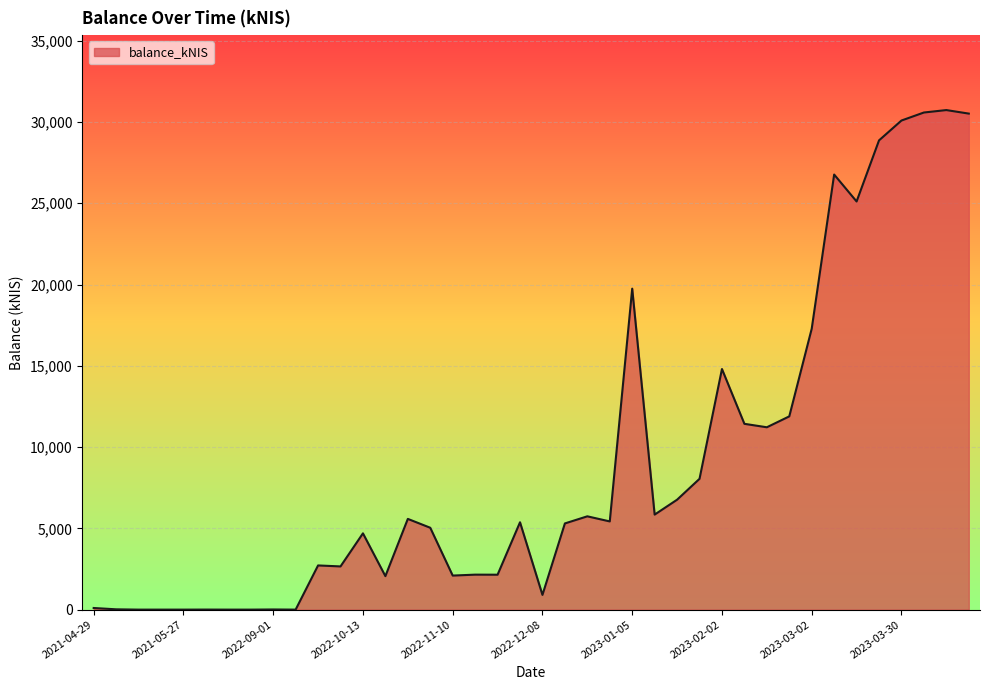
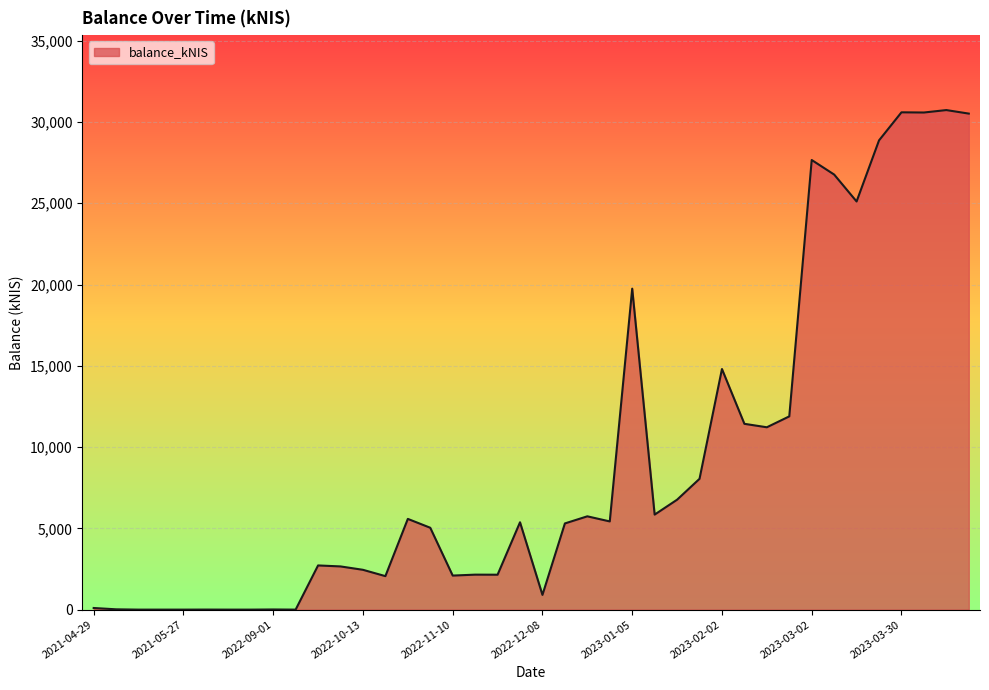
  {
    "2021-04-29": "100",
    "2021-05-27": "0",
    "2022-09-01": "0",
-   "2022-10-13": "4,700",
+   "2022-10-13": "2,400",
    "2022-11-10": "2,100",
    "2022-12-08": "900",
    "2023-01-05": "19,700",
    "2023-02-02": "14,800",
-   "2023-03-02": "17,300",
-   "2023-03-30": "30,100"
+   "2023-03-02": "27,700",
+   "2023-03-30": "30,600"
  }
